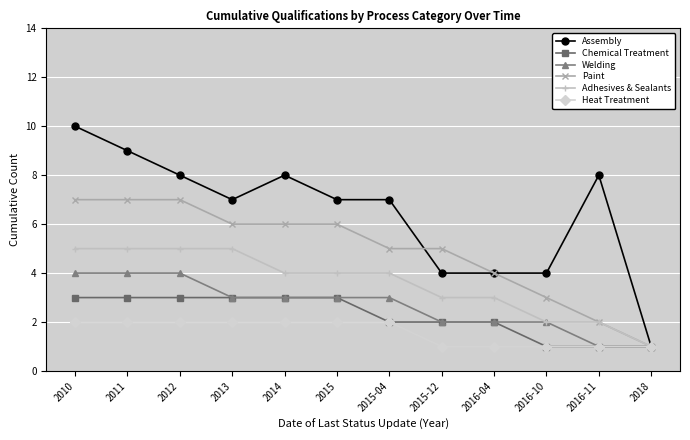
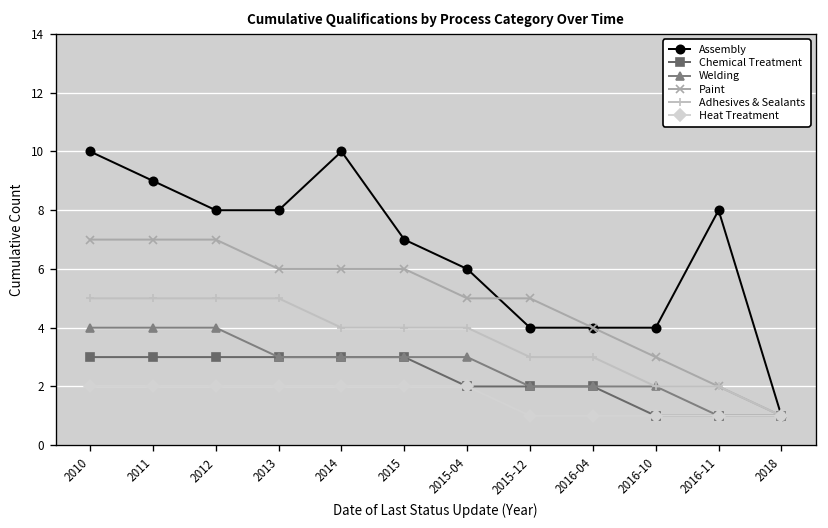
  {
    "Assembly": {
      "2010": 10,
      "2011": 9,
      "2012": 8,
-     "2013": 7,
-     "2014": 8,
+     "2013": 8,
+     "2014": 10,
      "2015": 7,
-     "2015-04": 7,
+     "2015-04": 6,
      "2015-12": 4,
      "2016-10": 4,
      "2016-11": 8
    }
  }
